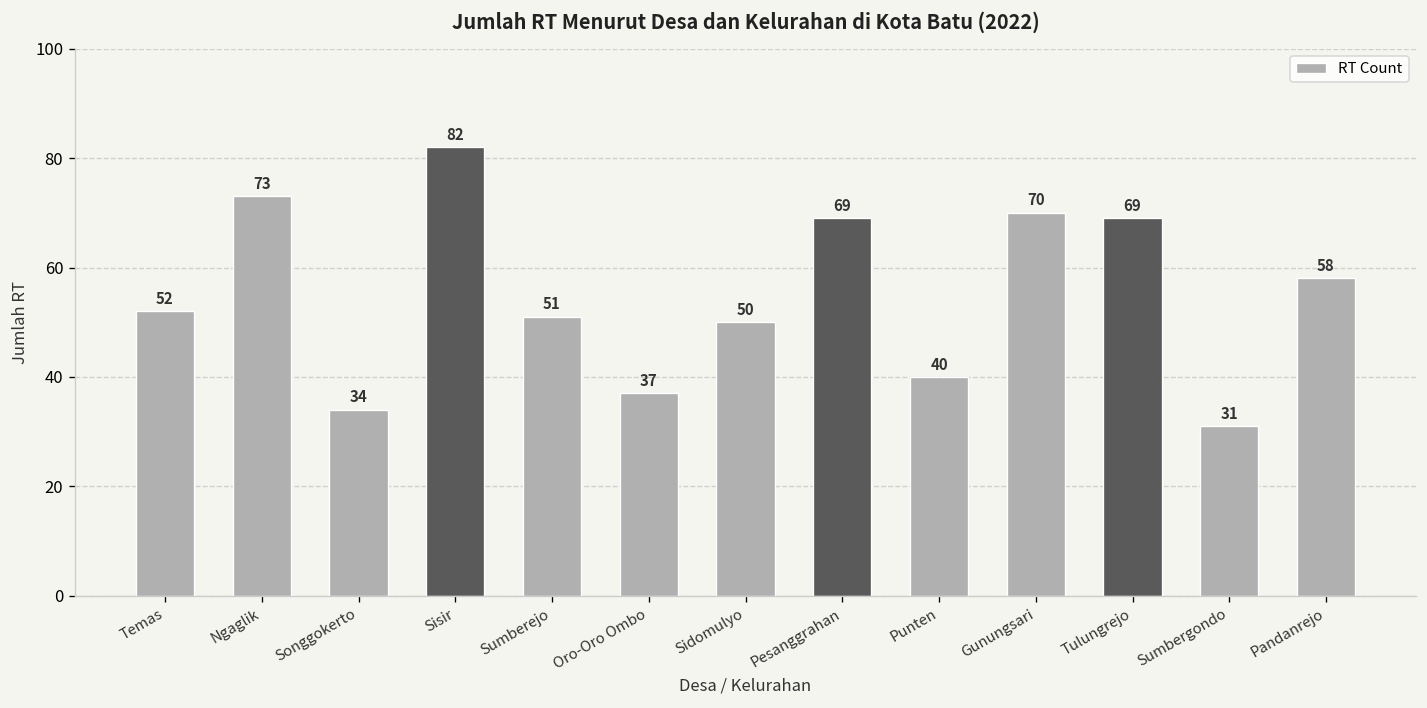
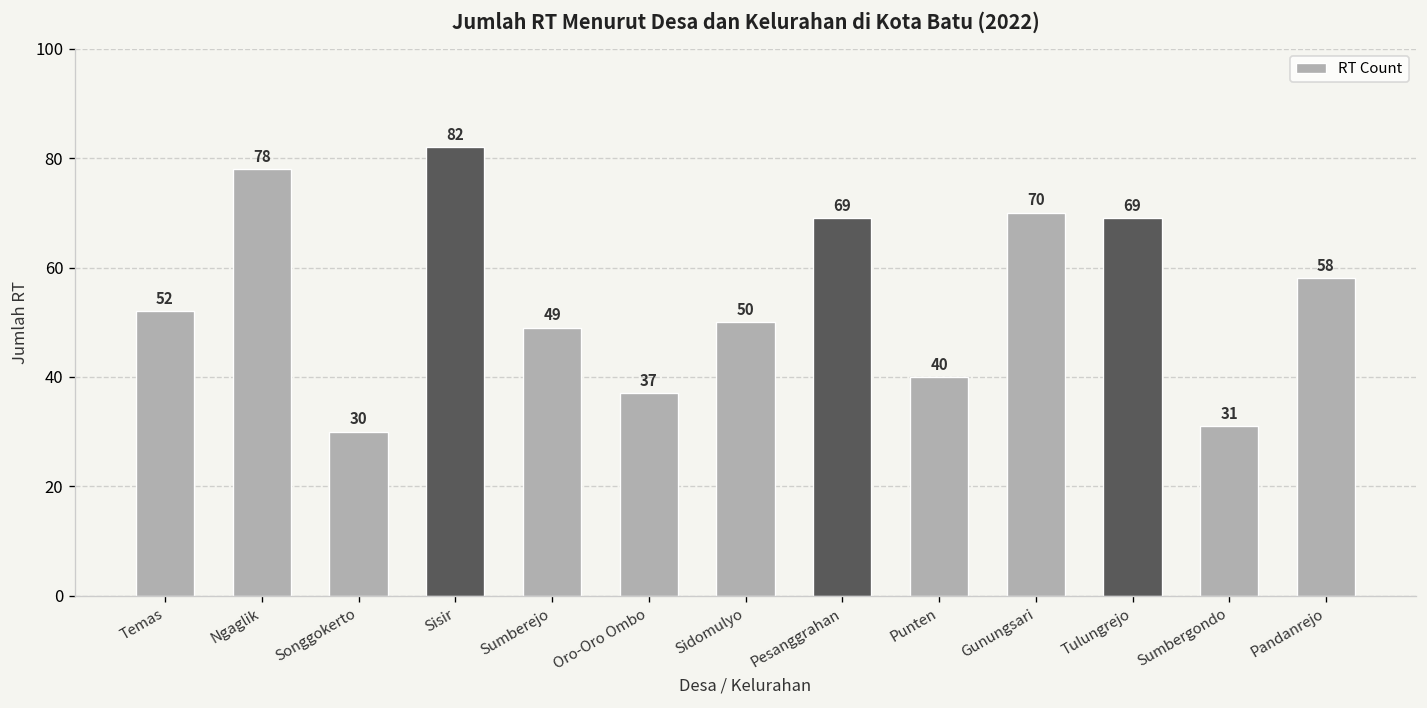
  {
    "Temas": 52,
-   "Ngaglik": 73,
-   "Songgokerto": 34,
+   "Ngaglik": 78,
+   "Songgokerto": 30,
    "Sisir": 82,
-   "Sumberejo": 51,
+   "Sumberejo": 49,
    "Oro-Oro Ombo": 37,
    "Sidomulyo": 50,
    "Pesanggrahan": 69,
    "Punten": 40,
    "Gunungsari": 70,
    "Tulungrejo": 69,
    "Sumbergondo": 31,
    "Pandanrejo": 58
  }
